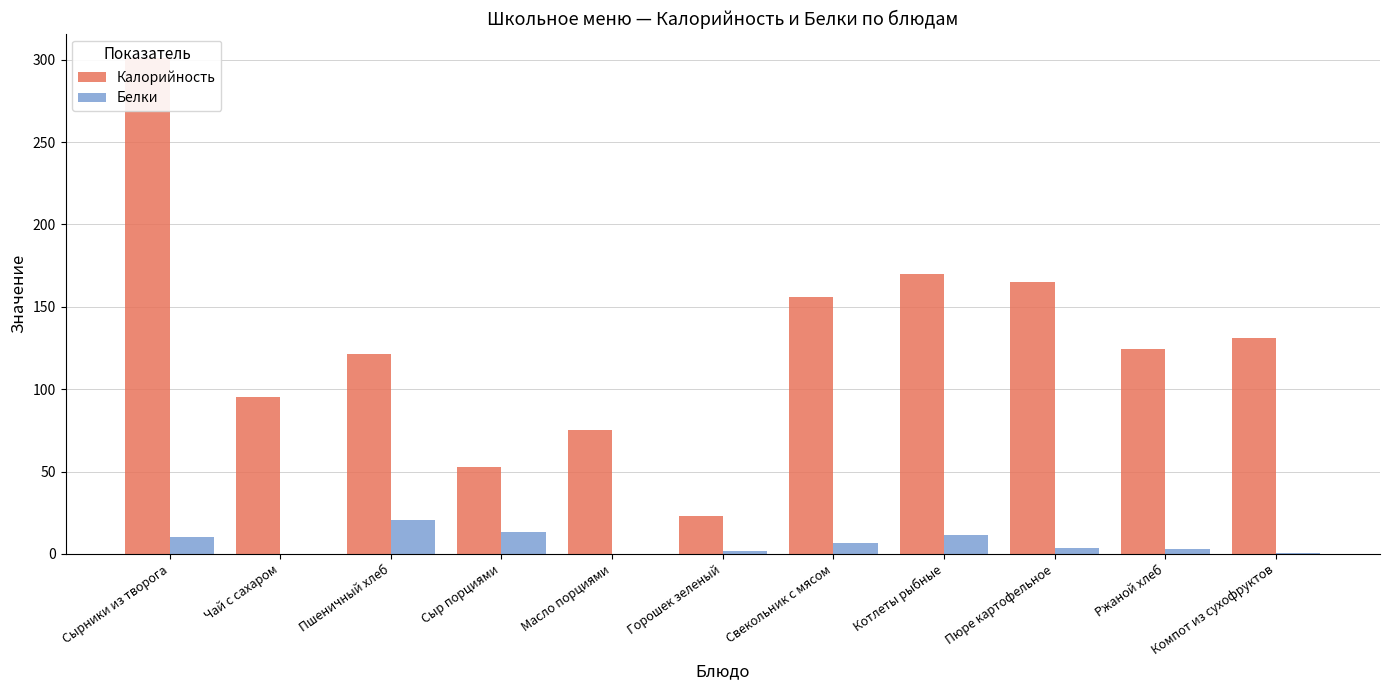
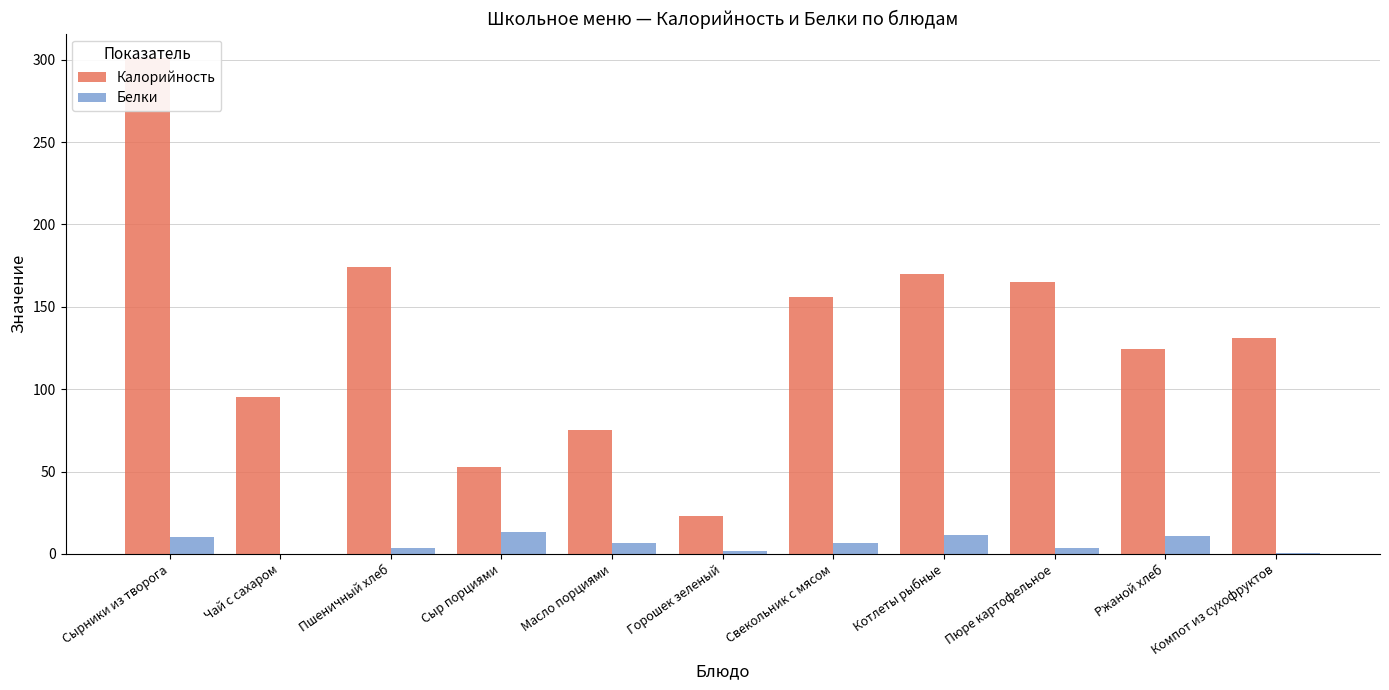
  {
    "Калорийность": {
      "Чай с сахаром": 95,
-     "Пшеничный хлеб": 121,
+     "Пшеничный хлеб": 174,
      "Сыр порциями": 53,
      "Масло порциями": 75,
      "Горошек зеленый": 23,
      "Свекольник с мясом": 156,
      "Котлеты рыбные": 170,
      "Пюре картофельное": 165,
      "Ржаной хлеб": 125,
      "Компот из сухофруктов": 131
    },
    "Белки": {
      "Сырники из творога": 10,
-     "Пшеничный хлеб": 21,
+     "Пшеничный хлеб": 4,
      "Сыр порциями": 13,
-     "Масло порциями": 0,
+     "Масло порциями": 7,
      "Горошек зеленый": 2,
      "Свекольник с мясом": 7,
      "Котлеты рыбные": 12,
      "Пюре картофельное": 3,
-     "Ржаной хлеб": 3
+     "Ржаной хлеб": 11
    }
  }
